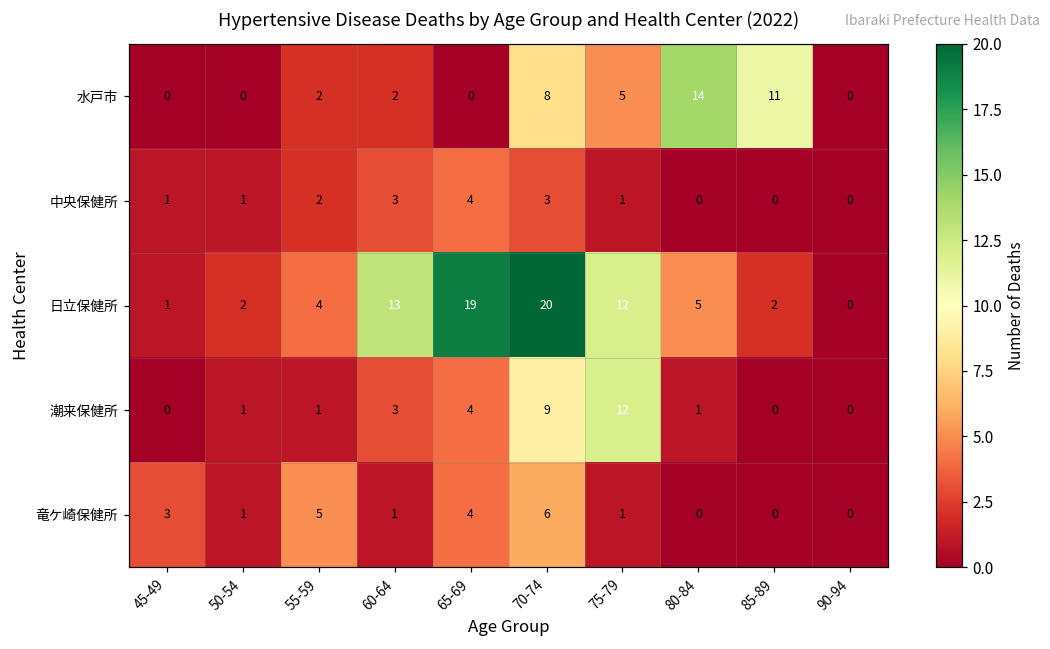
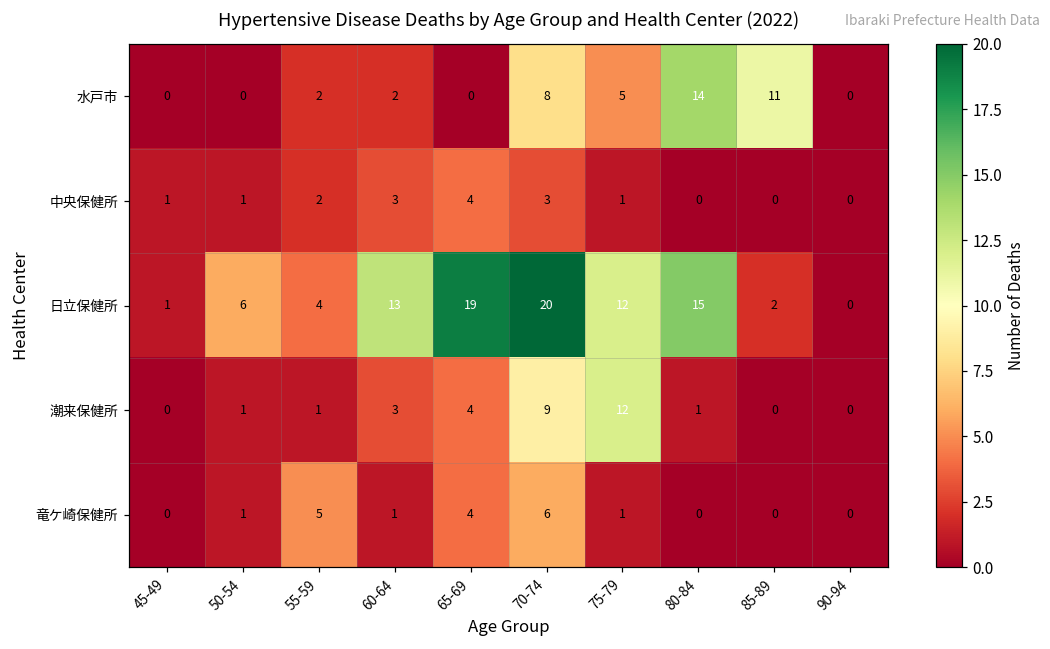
  {
    "水戸市": {
      "45-49": 0,
      "50-54": 0,
      "55-59": 2,
      "60-64": 2,
      "65-69": 0,
      "70-74": 8,
      "75-79": 5,
      "80-84": 14,
      "85-89": 11,
      "90-94": 0
    },
    "中央保健所": {
      "45-49": 1,
      "50-54": 1,
      "55-59": 2,
      "60-64": 3,
      "65-69": 4,
      "70-74": 3,
      "75-79": 1,
      "80-84": 0,
      "85-89": 0,
      "90-94": 0
    },
    "日立保健所": {
      "45-49": 1,
-     "50-54": 2,
+     "50-54": 6,
      "55-59": 4,
      "60-64": 13,
      "65-69": 19,
      "70-74": 20,
      "75-79": 12,
-     "80-84": 5,
+     "80-84": 15,
      "85-89": 2,
      "90-94": 0
    },
    "潮来保健所": {
      "45-49": 0,
      "50-54": 1,
      "55-59": 1,
      "60-64": 3,
      "65-69": 4,
      "70-74": 9,
      "75-79": 12,
      "80-84": 1,
      "85-89": 0,
      "90-94": 0
    },
    "竜ケ崎保健所": {
-     "45-49": 3,
+     "45-49": 0,
      "50-54": 1,
      "55-59": 5,
      "60-64": 1,
      "65-69": 4,
      "70-74": 6,
      "75-79": 1,
      "80-84": 0,
      "85-89": 0,
      "90-94": 0
    }
  }
